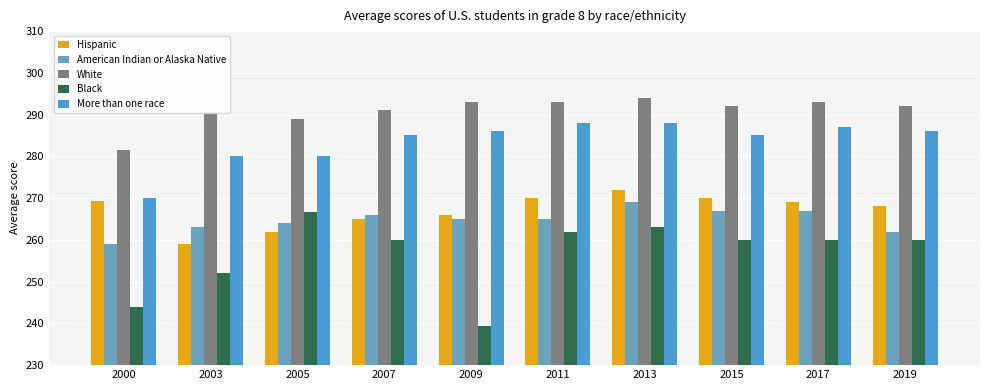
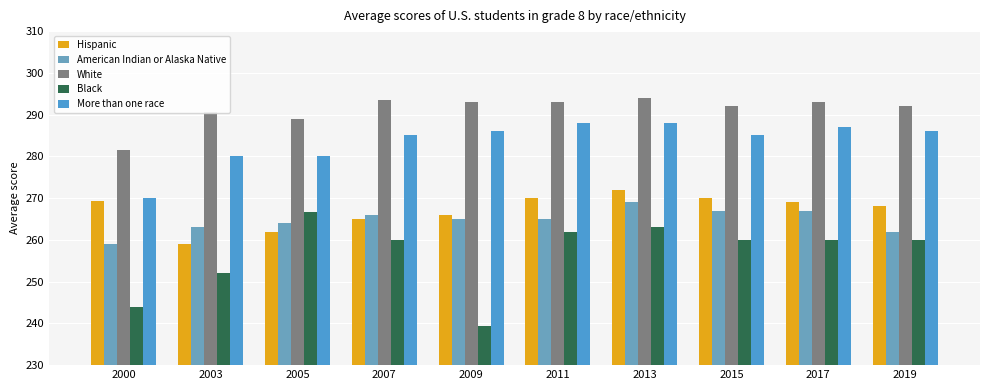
  {
    "Hispanic": {
      "2000": 269,
      "2003": 259,
      "2005": 262,
      "2007": 265,
      "2009": 266,
      "2011": 270,
      "2013": 272,
      "2015": 270,
      "2017": 269,
      "2019": 268
    },
    "White": {
      "2000": 282,
      "2005": 289,
-     "2007": 291,
+     "2007": 294,
      "2009": 293,
      "2011": 293,
      "2013": 294,
      "2015": 292,
      "2017": 293,
      "2019": 292
    },
    "Black": {
      "2000": 244,
      "2003": 252,
      "2005": 267,
      "2007": 260,
      "2009": 239,
      "2011": 262,
      "2013": 263,
      "2015": 260,
      "2017": 260,
      "2019": 260
    }
  }
